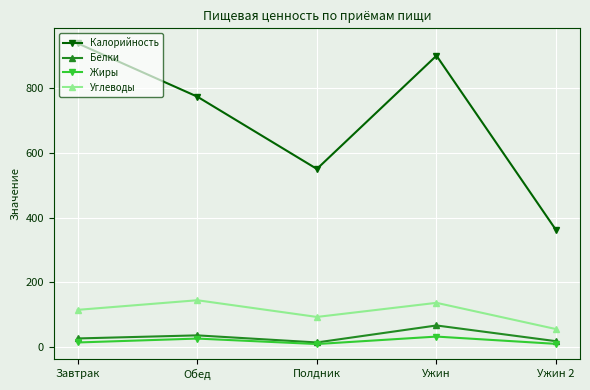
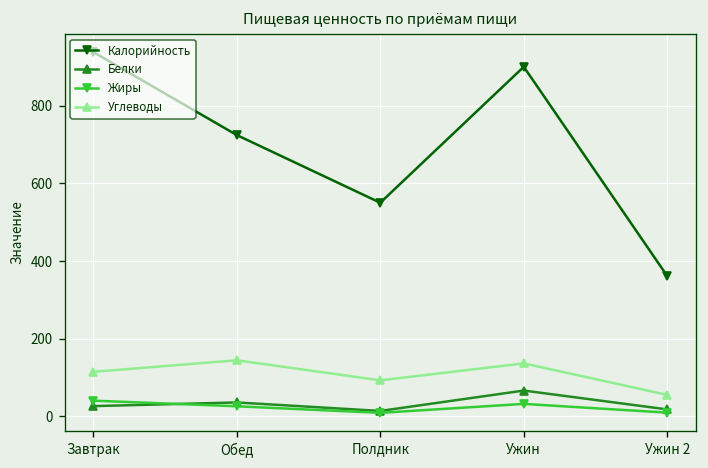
  {
    "Калорийность": {
-     "Обед": 770,
+     "Обед": 720,
      "Полдник": 550,
      "Ужин": 900,
      "Ужин 2": 360
    },
    "Белки": {
      "Завтрак": 30,
      "Обед": 40,
      "Ужин": 70,
      "Ужин 2": 20
    },
    "Жиры": {
-     "Завтрак": 10,
+     "Завтрак": 40,
      "Обед": 30,
      "Ужин": 30,
      "Ужин 2": 10
    },
    "Углеводы": {
      "Завтрак": 110,
      "Обед": 140,
      "Полдник": 90,
      "Ужин": 140,
      "Ужин 2": 60
    }
  }
